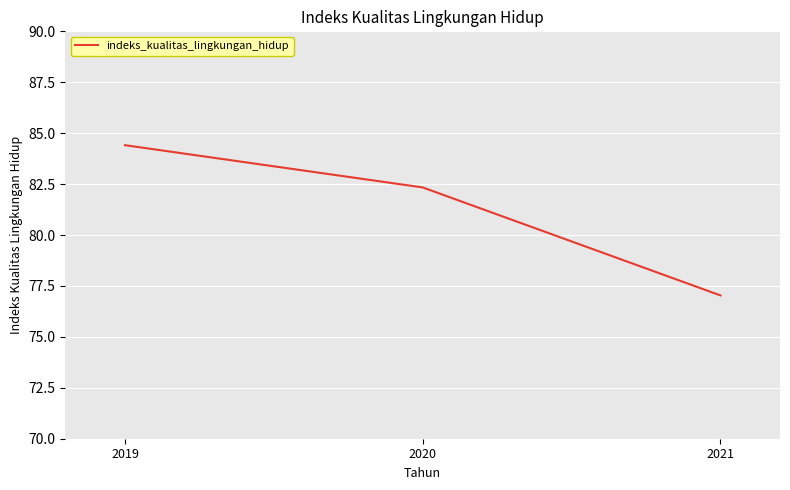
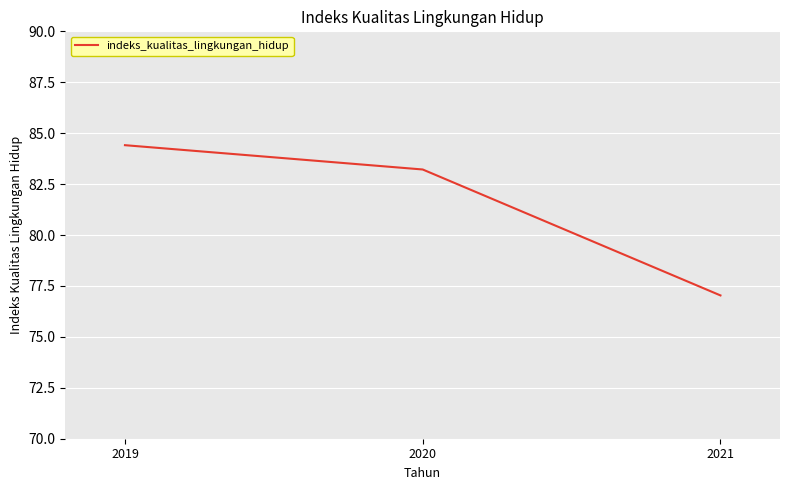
  {
    "2019": 84.4,
-   "2020": 82.3,
+   "2020": 83.2,
    "2021": 77.0
  }
